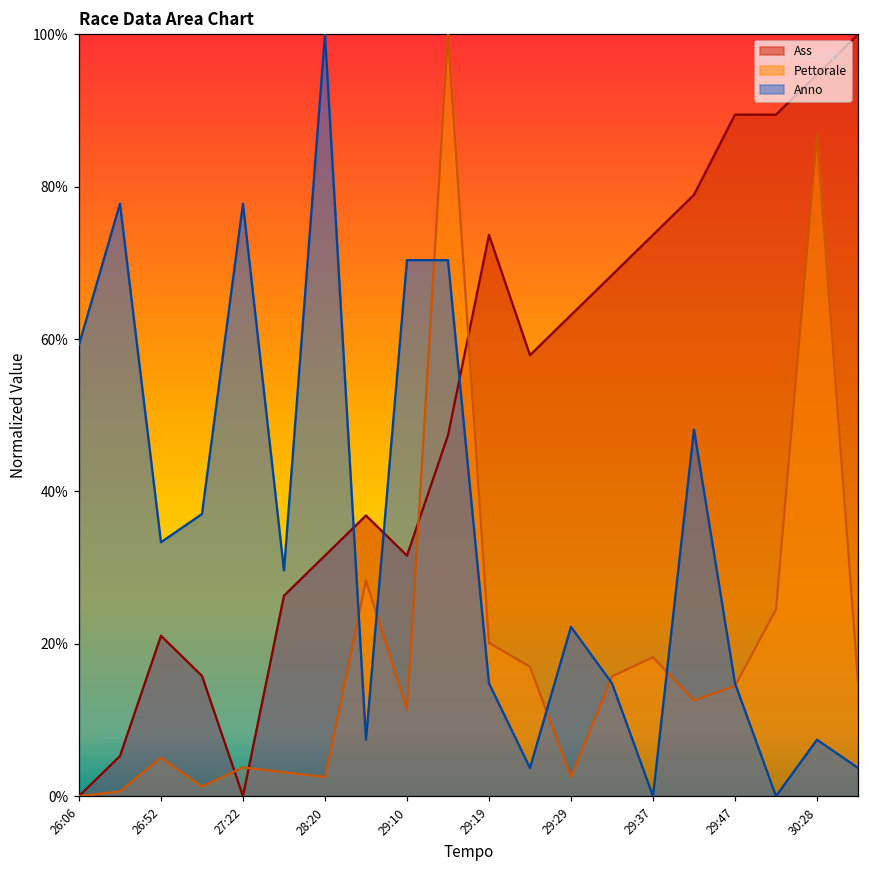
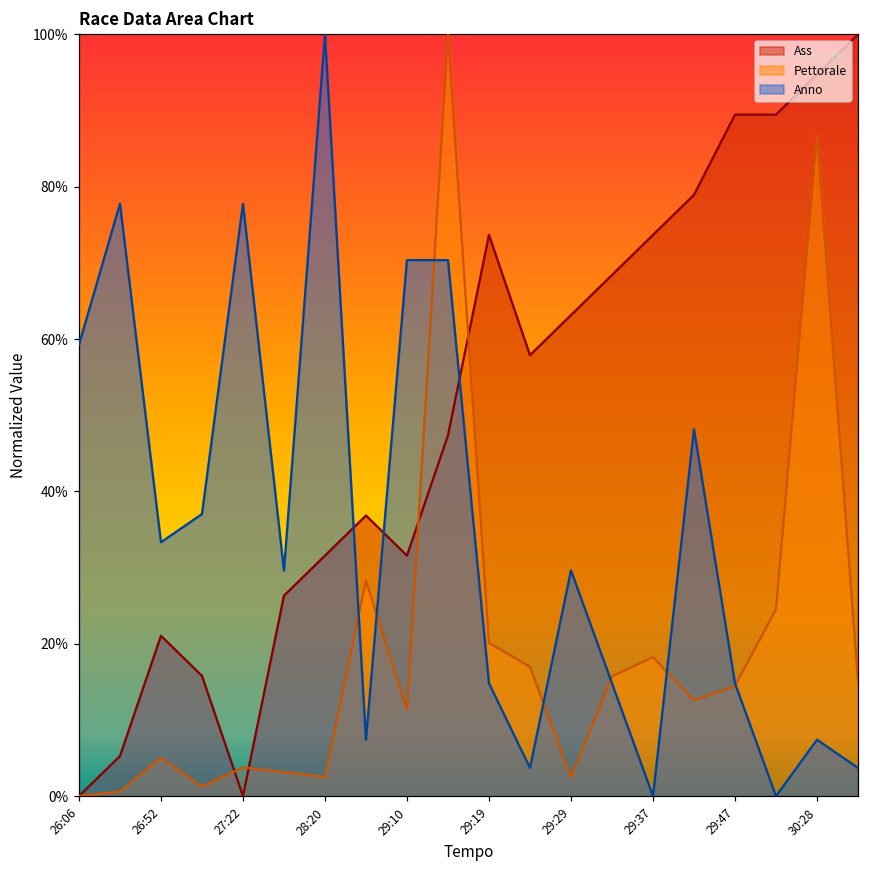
  {
    "Ass": {
      "26:52": "21%",
      "27:22": "0%",
      "28:20": "32%",
      "29:10": "32%",
      "29:19": "74%",
      "29:29": "63%",
      "29:37": "74%",
      "29:47": "89%"
    },
    "Pettorale": {
      "26:52": "5%",
      "27:22": "4%",
      "28:20": "3%",
      "29:10": "11%",
      "29:19": "20%",
      "29:29": "3%",
      "29:37": "18%",
      "30:28": "87%"
    },
    "Anno": {
      "26:06": "59%",
      "26:52": "33%",
      "27:22": "78%",
      "28:20": "100%",
      "29:10": "70%",
      "29:19": "15%",
-     "29:29": "22%",
+     "29:29": "30%",
      "29:37": "0%",
      "30:28": "7%"
    }
  }
